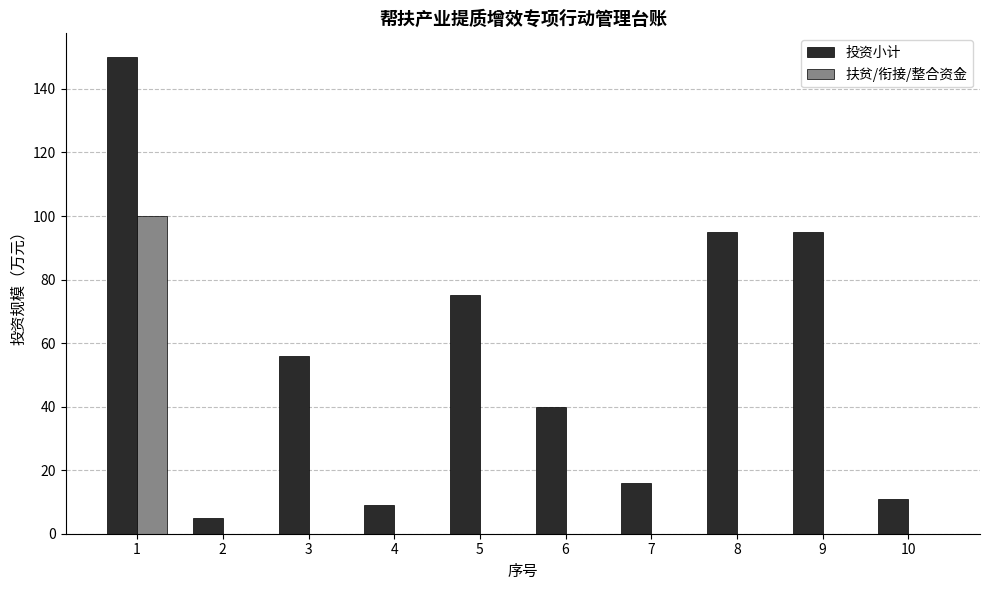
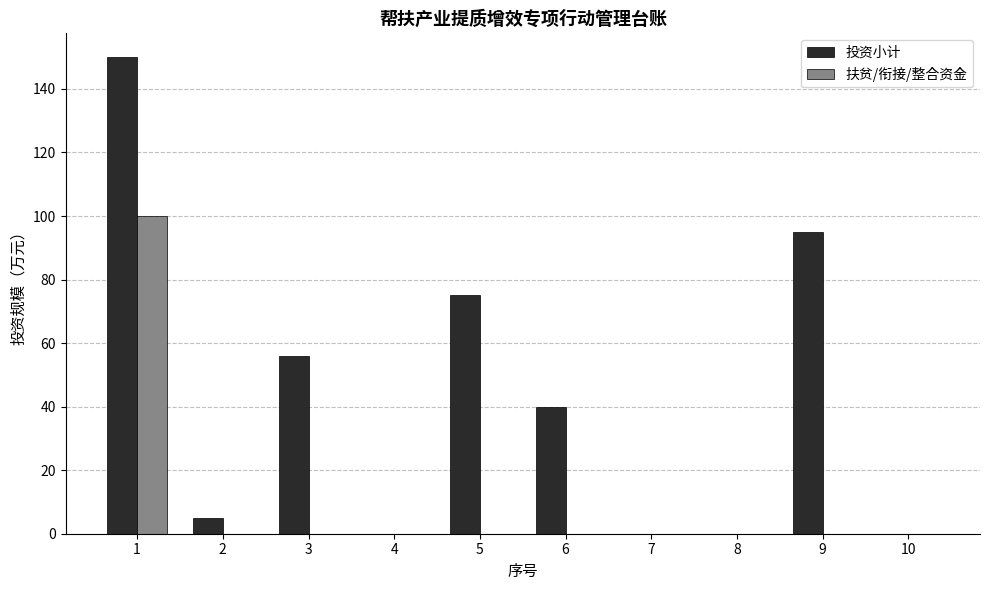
  {
    "投资小计": {
      "1": 150,
      "2": 5,
      "3": 56,
-     "4": 9,
+     "4": 0,
      "5": 75,
      "6": 40,
-     "7": 16,
-     "8": 95,
+     "7": 0,
+     "8": 0,
      "9": 95,
-     "10": 11
+     "10": 0
    },
    "扶贫/衔接/整合资金": {
      "1": 100,
      "2": 0,
      "3": 0,
      "4": 0,
      "5": 0,
      "6": 0,
      "7": 0,
      "8": 0,
      "9": 0,
      "10": 0
    }
  }
